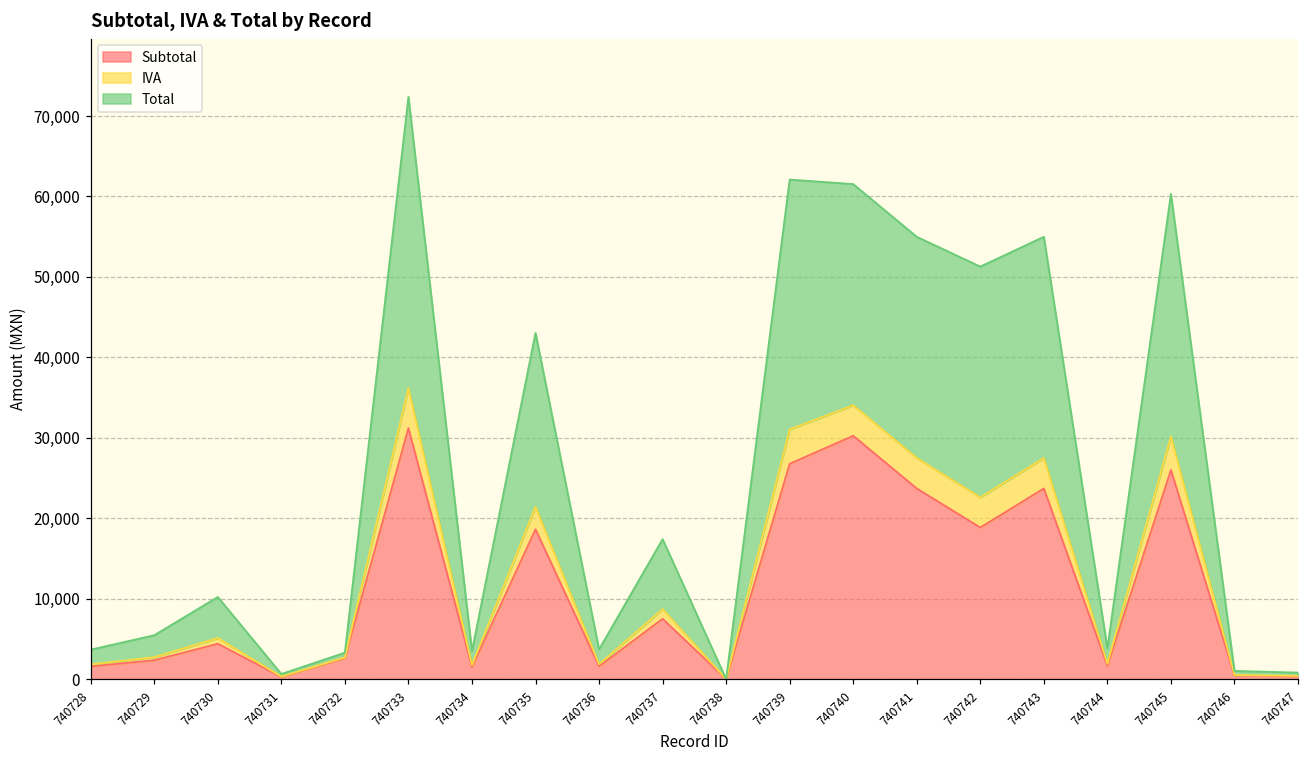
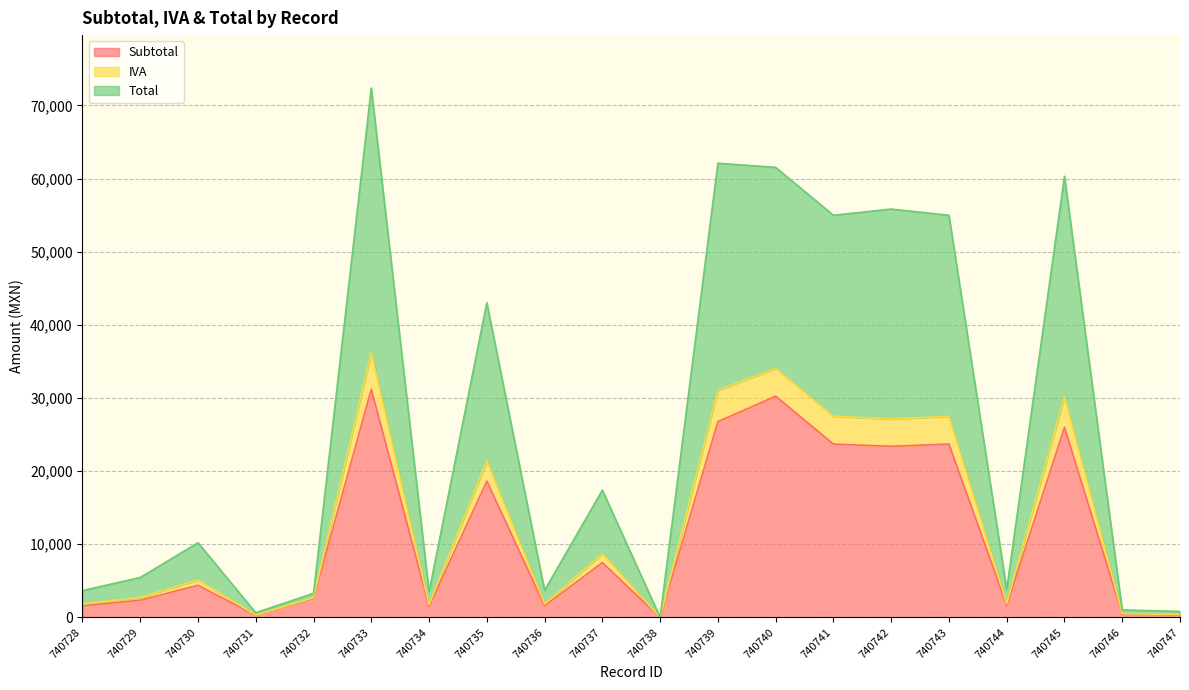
  {
    "Subtotal": {
      "740729": "2,000",
      "740730": "4,000",
      "740733": "31,000",
      "740735": "19,000",
      "740737": "8,000",
      "740739": "27,000",
      "740740": "30,000",
      "740741": "24,000",
-     "740742": "19,000",
+     "740742": "23,000",
      "740743": "24,000",
      "740745": "26,000"
    },
    "IVA": {
      "740729": "0",
      "740730": "1,000",
      "740733": "5,000",
      "740735": "3,000",
      "740737": "1,000",
      "740739": "4,000",
      "740740": "4,000",
      "740741": "4,000",
      "740742": "4,000",
      "740743": "4,000",
      "740745": "4,000"
    },
    "Total": {
      "740728": "2,000",
      "740729": "3,000",
      "740730": "5,000",
      "740732": "1,000",
      "740733": "36,000",
      "740734": "2,000",
      "740735": "22,000",
      "740736": "2,000",
      "740737": "9,000",
      "740739": "31,000",
      "740740": "27,000",
      "740741": "27,000",
      "740742": "29,000",
      "740743": "27,000",
      "740744": "2,000",
      "740745": "30,000",
      "740746": "1,000",
      "740747": "0"
    }
  }
